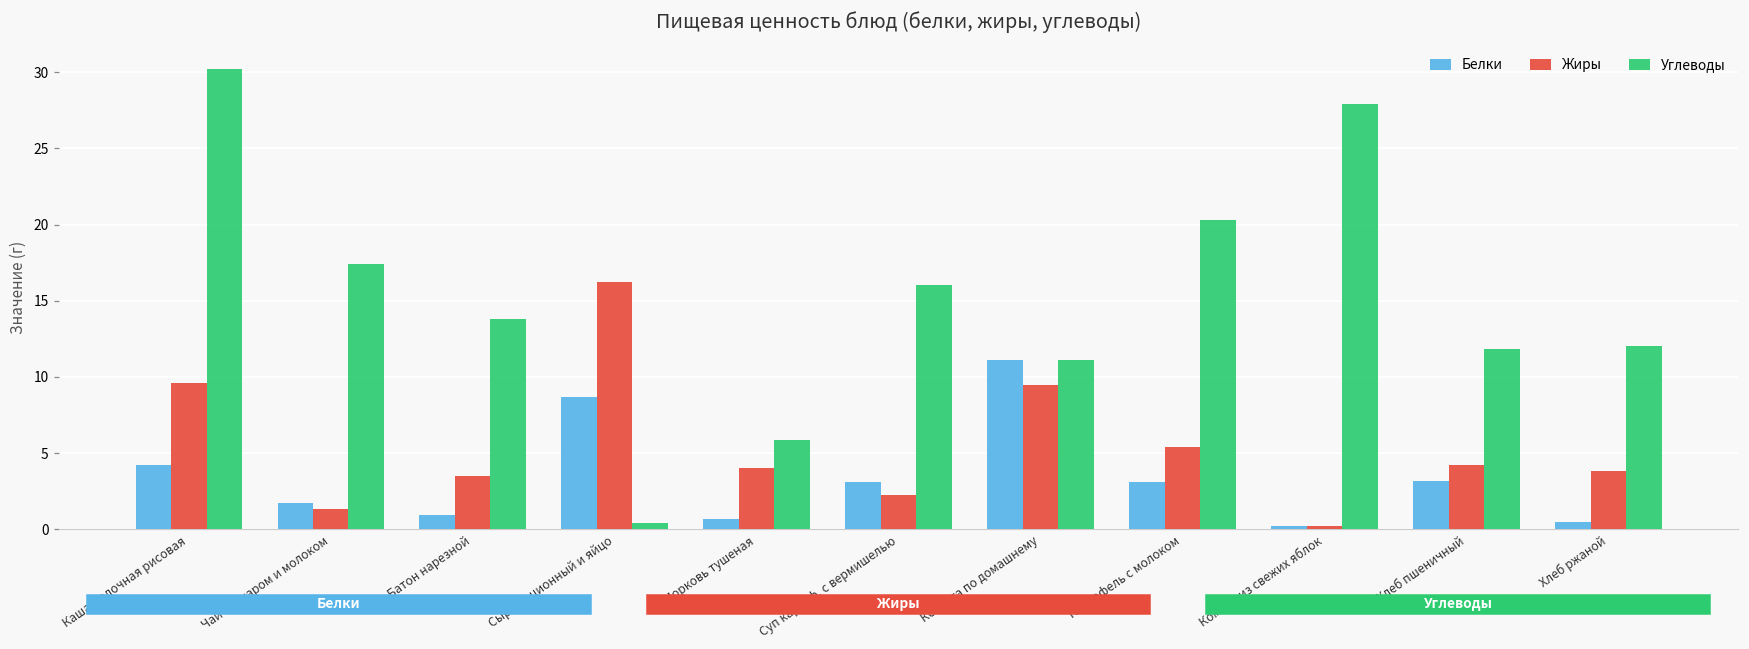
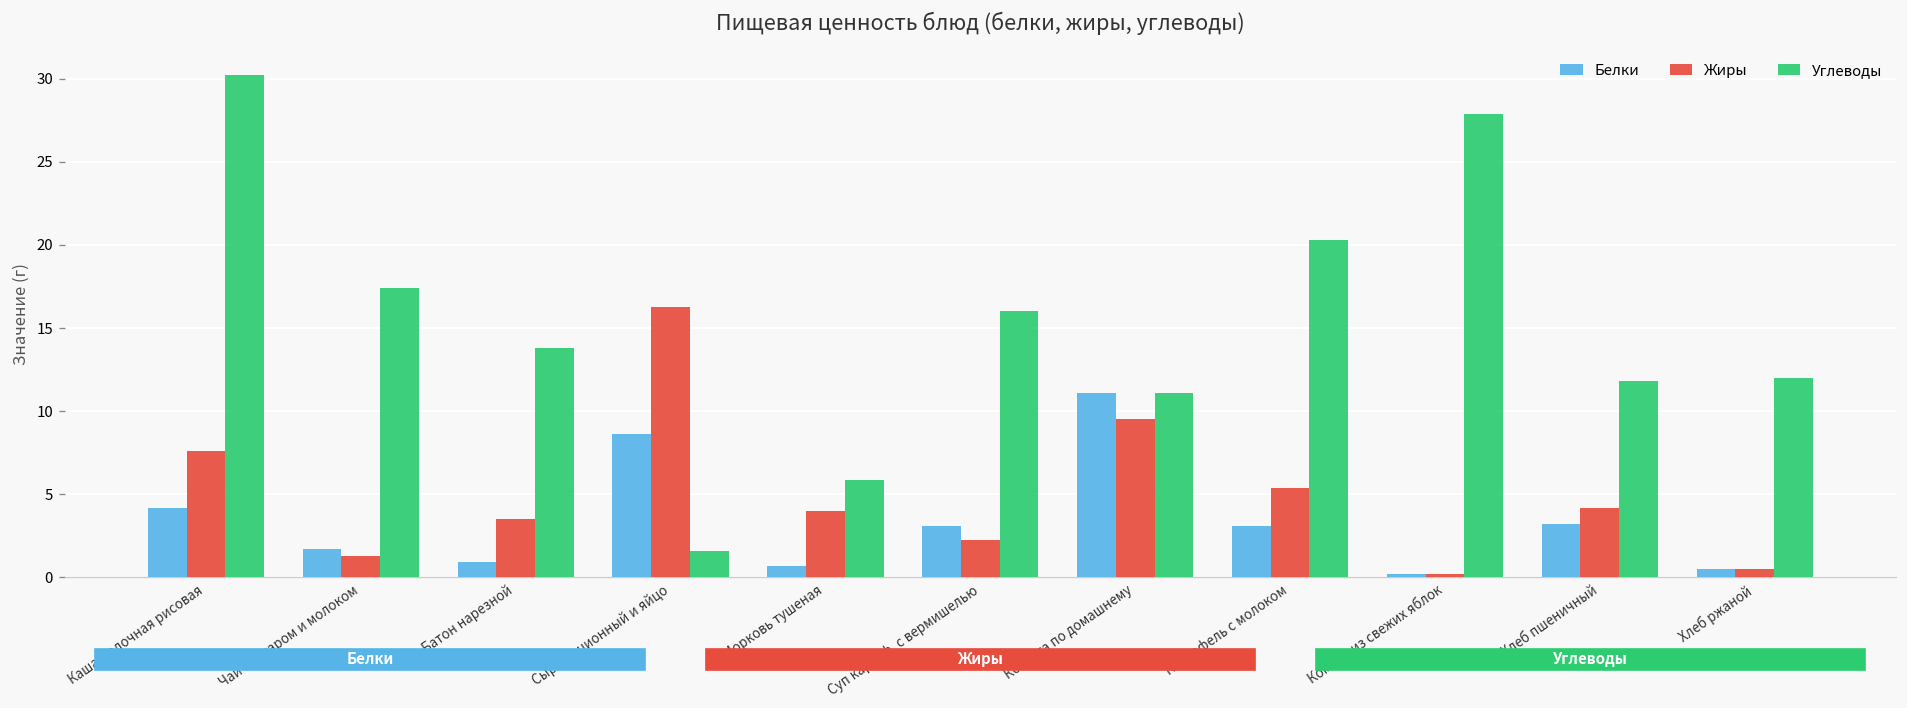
  {
    "Белки": {
      "Каша молочная рисовая": 4.2,
      "Чай с сахаром и молоком": 1.7,
      "Батон нарезной": 0.9,
      "Сыр порционный и яйцо": 8.7,
      "Морковь тушеная": 0.7,
      "Суп картоф. с вермишелью": 3.1,
      "Котлета по домашнему": 11.1,
      "Картофель с молоком": 3.1,
      "Компот из свежих яблок": 0.2,
      "Хлеб пшеничный": 3.2,
      "Хлеб ржаной": 0.5
    },
    "Жиры": {
-     "Каша молочная рисовая": 9.6,
+     "Каша молочная рисовая": 7.6,
      "Чай с сахаром и молоком": 1.3,
      "Батон нарезной": 3.5,
      "Сыр порционный и яйцо": 16.3,
      "Морковь тушеная": 4.0,
      "Суп картоф. с вермишелью": 2.2,
      "Котлета по домашнему": 9.5,
      "Картофель с молоком": 5.4,
      "Компот из свежих яблок": 0.2,
      "Хлеб пшеничный": 4.2,
-     "Хлеб ржаной": 3.8
+     "Хлеб ржаной": 0.5
    },
    "Углеводы": {
      "Каша молочная рисовая": 30.2,
      "Чай с сахаром и молоком": 17.4,
      "Батон нарезной": 13.8,
-     "Сыр порционный и яйцо": 0.4,
+     "Сыр порционный и яйцо": 1.6,
      "Морковь тушеная": 5.9,
      "Суп картоф. с вермишелью": 16.0,
      "Котлета по домашнему": 11.1,
      "Картофель с молоком": 20.3,
      "Компот из свежих яблок": 27.9,
      "Хлеб пшеничный": 11.8,
      "Хлеб ржаной": 12.0
    }
  }
